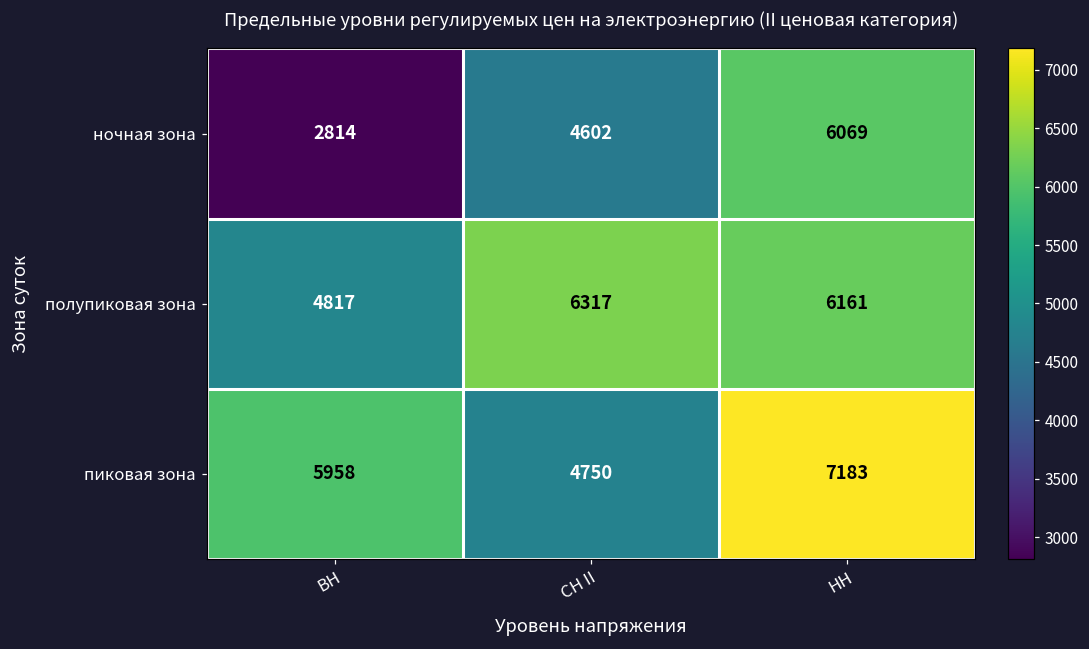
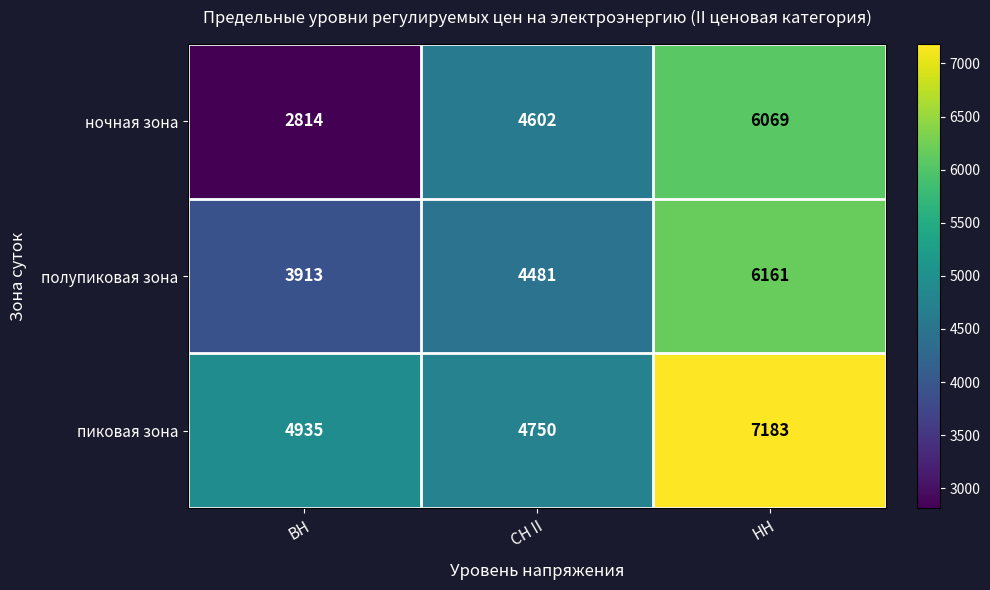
  {
    "ночная зона": {
      "ВН": 2814,
      "СН II": 4602,
      "НН": 6069
    },
    "полупиковая зона": {
-     "ВН": 4817,
-     "СН II": 6317,
+     "ВН": 3913,
+     "СН II": 4481,
      "НН": 6161
    },
    "пиковая зона": {
-     "ВН": 5958,
+     "ВН": 4935,
      "СН II": 4750,
      "НН": 7183
    }
  }
